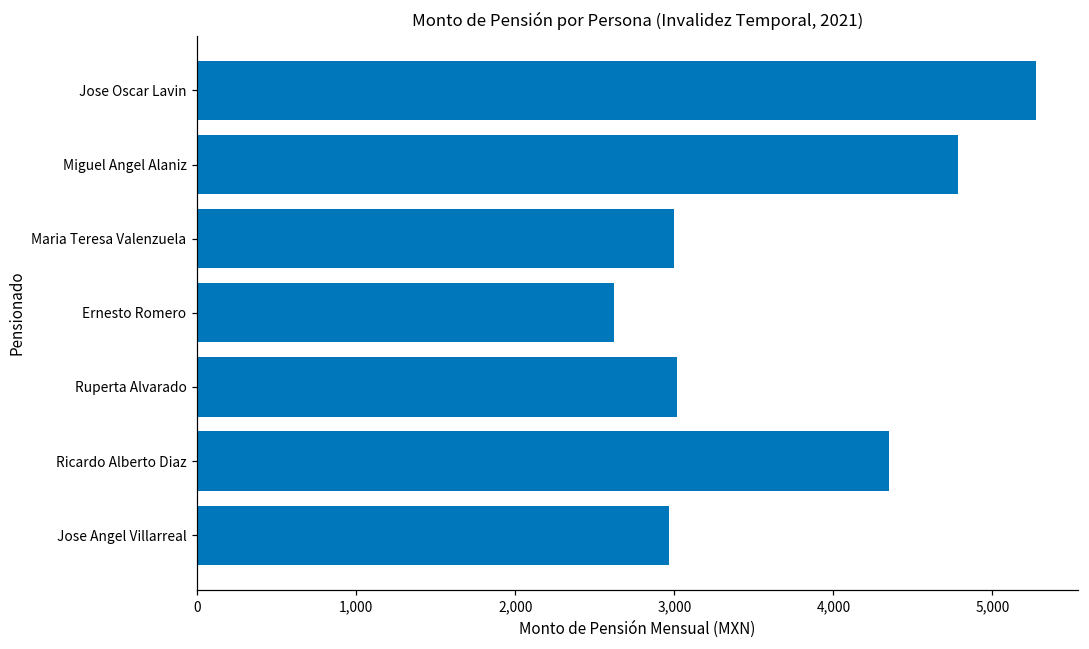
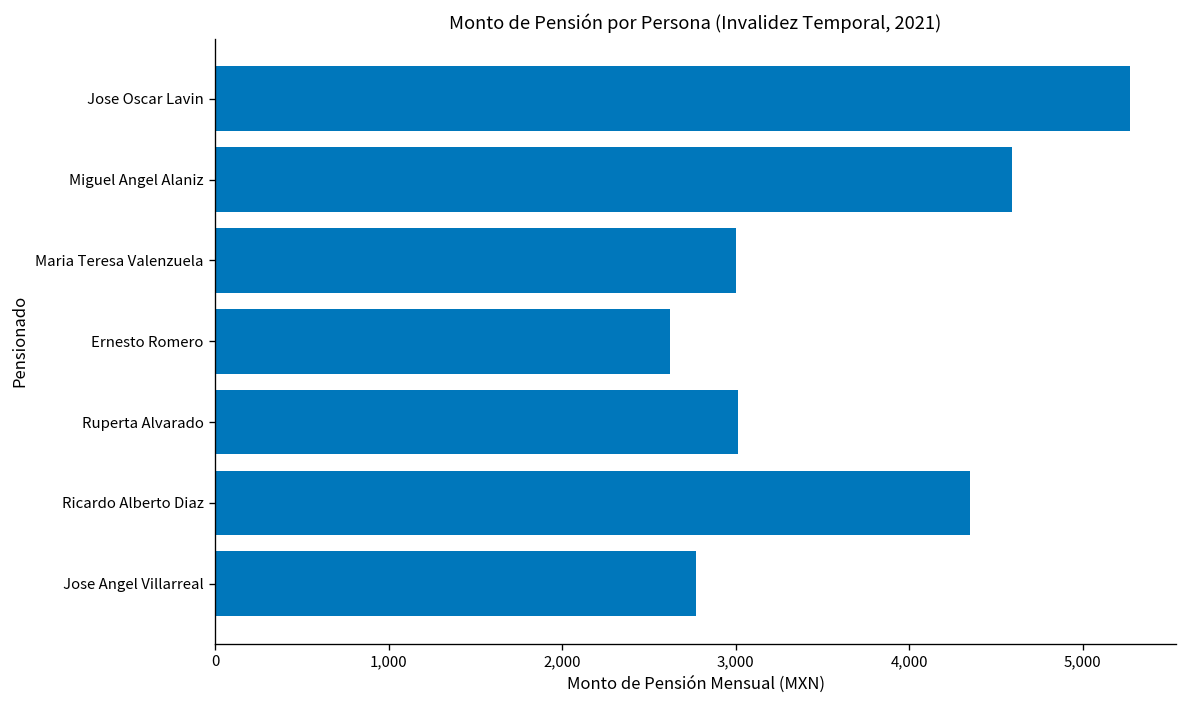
  {
    "Jose Oscar Lavin": "5,270",
-   "Miguel Angel Alaniz": "4,790",
+   "Miguel Angel Alaniz": "4,590",
    "Maria Teresa Valenzuela": "3,000",
    "Ernesto Romero": "2,620",
    "Ruperta Alvarado": "3,010",
    "Ricardo Alberto Diaz": "4,350",
-   "Jose Angel Villarreal": "2,960"
+   "Jose Angel Villarreal": "2,770"
  }
